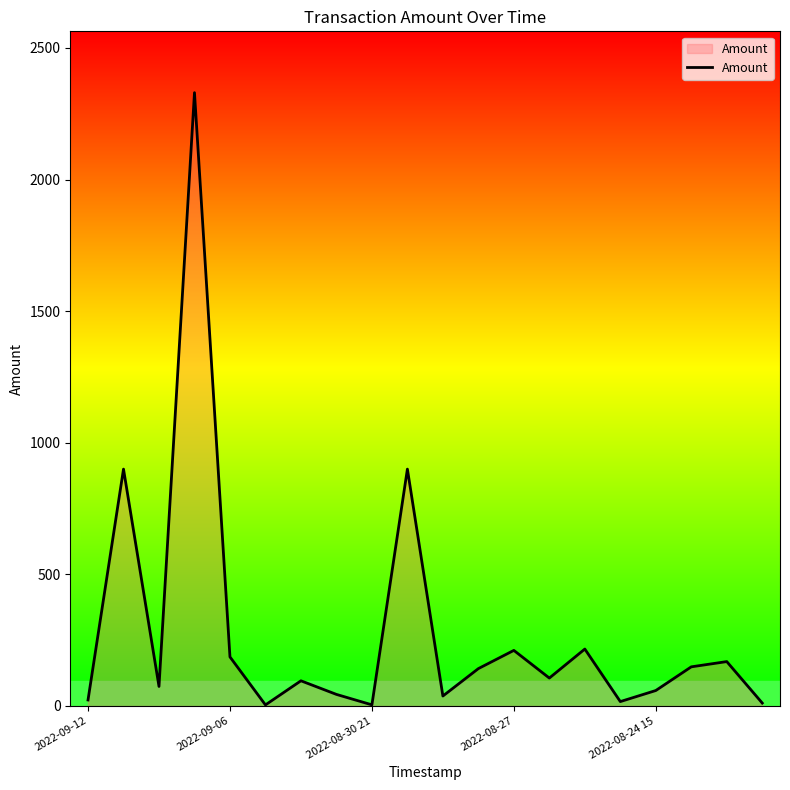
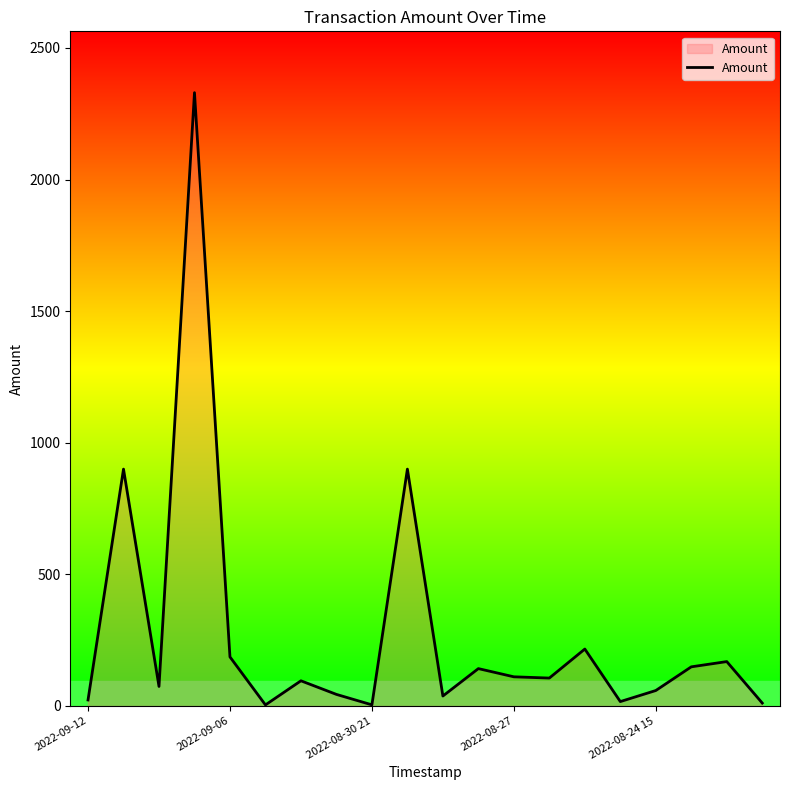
  {
    "2022-09-06": 190,
-   "2022-08-27": 210
+   "2022-08-27": 110
  }
